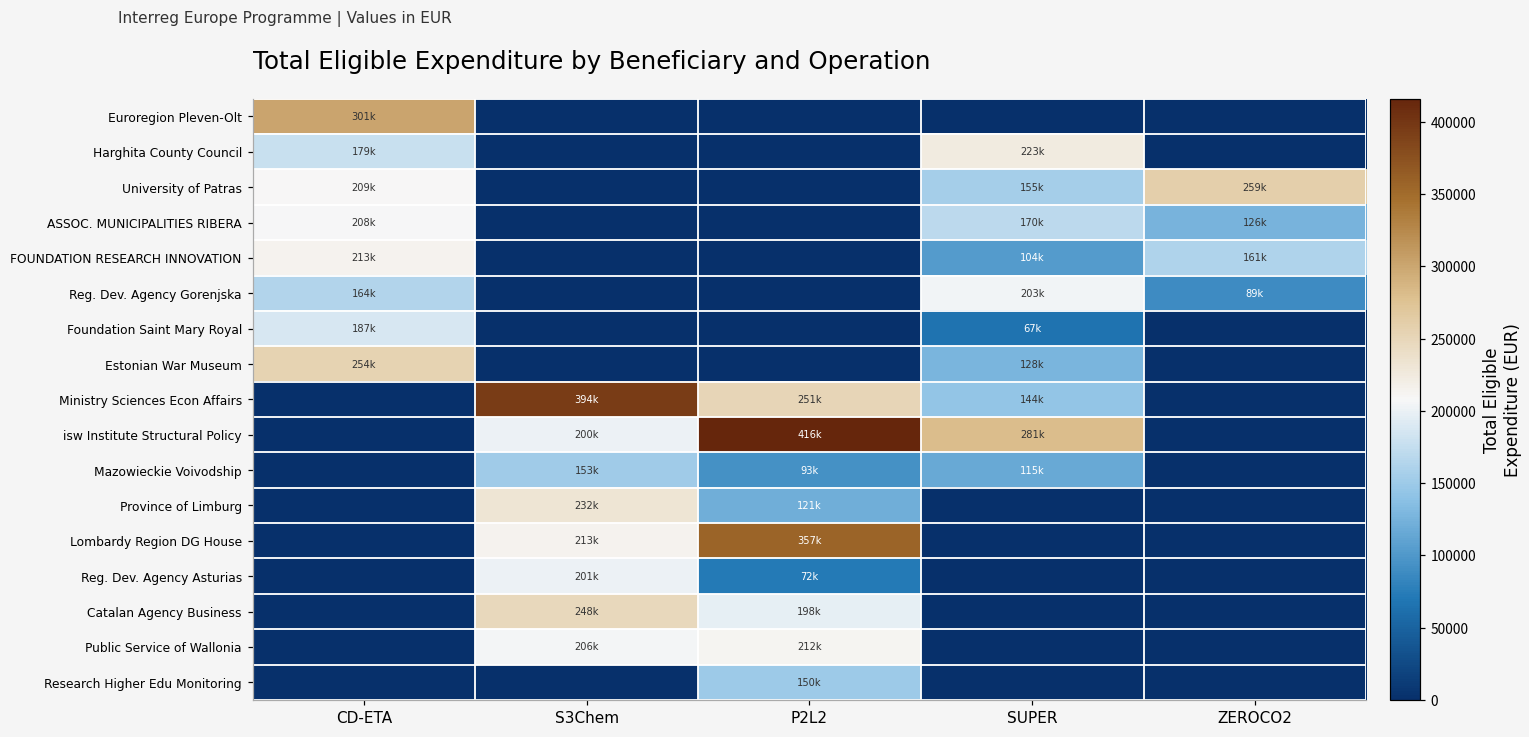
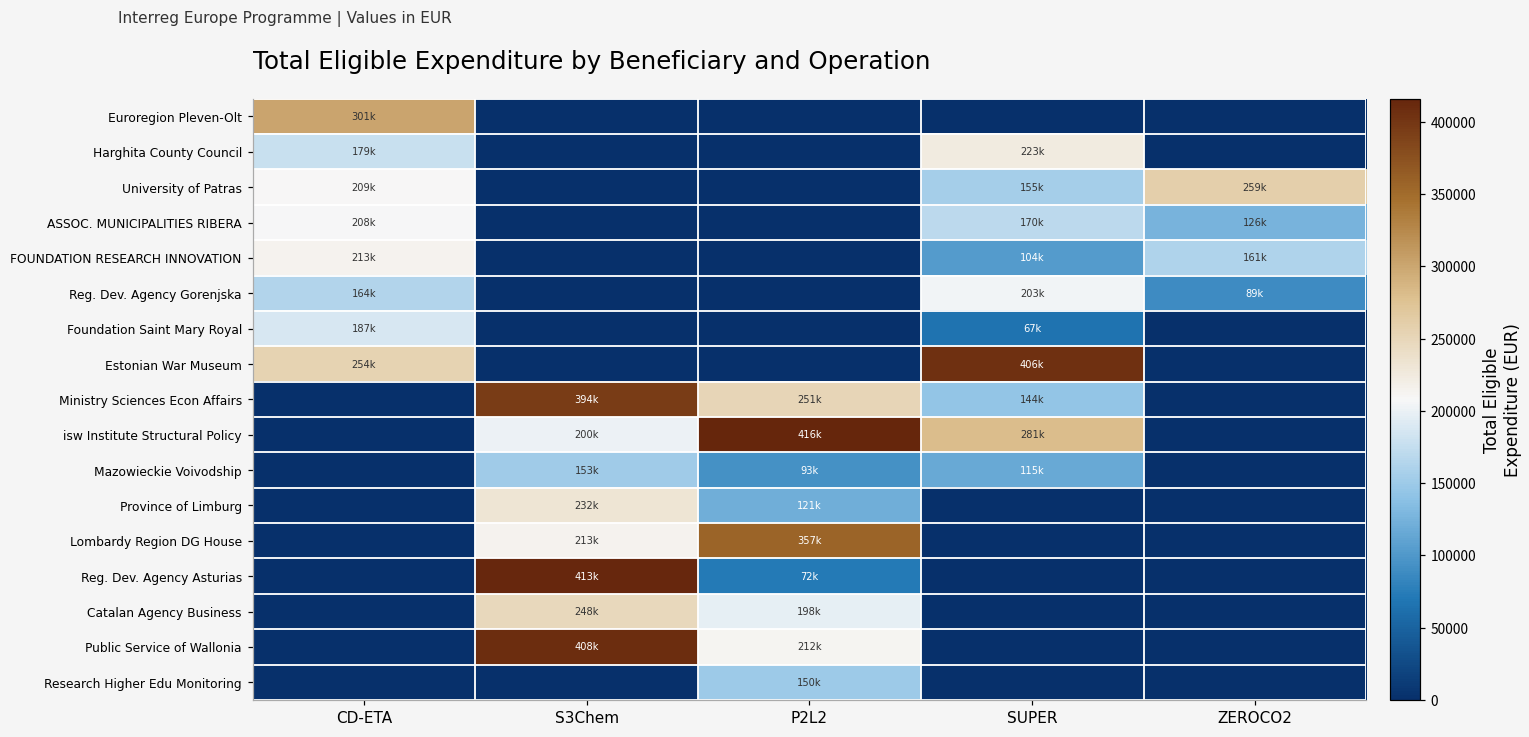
  {
    "Euroregion Pleven-Olt": {
      "CD-ETA": "301k"
    },
    "Harghita County Council": {
      "CD-ETA": "179k",
      "SUPER": "223k"
    },
    "University of Patras": {
      "CD-ETA": "209k",
      "SUPER": "155k",
      "ZEROCO2": "259k"
    },
    "ASSOC. MUNICIPALITIES RIBERA": {
      "CD-ETA": "208k",
      "SUPER": "170k",
      "ZEROCO2": "126k"
    },
    "FOUNDATION RESEARCH INNOVATION": {
      "CD-ETA": "213k",
      "SUPER": "104k",
      "ZEROCO2": "161k"
    },
    "Reg. Dev. Agency Gorenjska": {
      "CD-ETA": "164k",
      "SUPER": "203k",
      "ZEROCO2": "89k"
    },
    "Foundation Saint Mary Royal": {
      "CD-ETA": "187k",
      "SUPER": "67k"
    },
    "Estonian War Museum": {
      "CD-ETA": "254k",
-     "SUPER": "128k"
+     "SUPER": "406k"
    },
    "Ministry Sciences Econ Affairs": {
      "S3Chem": "394k",
      "P2L2": "251k",
      "SUPER": "144k"
    },
    "isw Institute Structural Policy": {
      "S3Chem": "200k",
      "P2L2": "416k",
      "SUPER": "281k"
    },
    "Mazowieckie Voivodship": {
      "S3Chem": "153k",
      "P2L2": "93k",
      "SUPER": "115k"
    },
    "Province of Limburg": {
      "S3Chem": "232k",
      "P2L2": "121k"
    },
    "Lombardy Region DG House": {
      "S3Chem": "213k",
      "P2L2": "357k"
    },
    "Reg. Dev. Agency Asturias": {
-     "S3Chem": "201k",
+     "S3Chem": "413k",
      "P2L2": "72k"
    },
    "Catalan Agency Business": {
      "S3Chem": "248k",
      "P2L2": "198k"
    },
    "Public Service of Wallonia": {
-     "S3Chem": "206k",
+     "S3Chem": "408k",
      "P2L2": "212k"
    },
    "Research Higher Edu Monitoring": {
      "P2L2": "150k"
    }
  }
